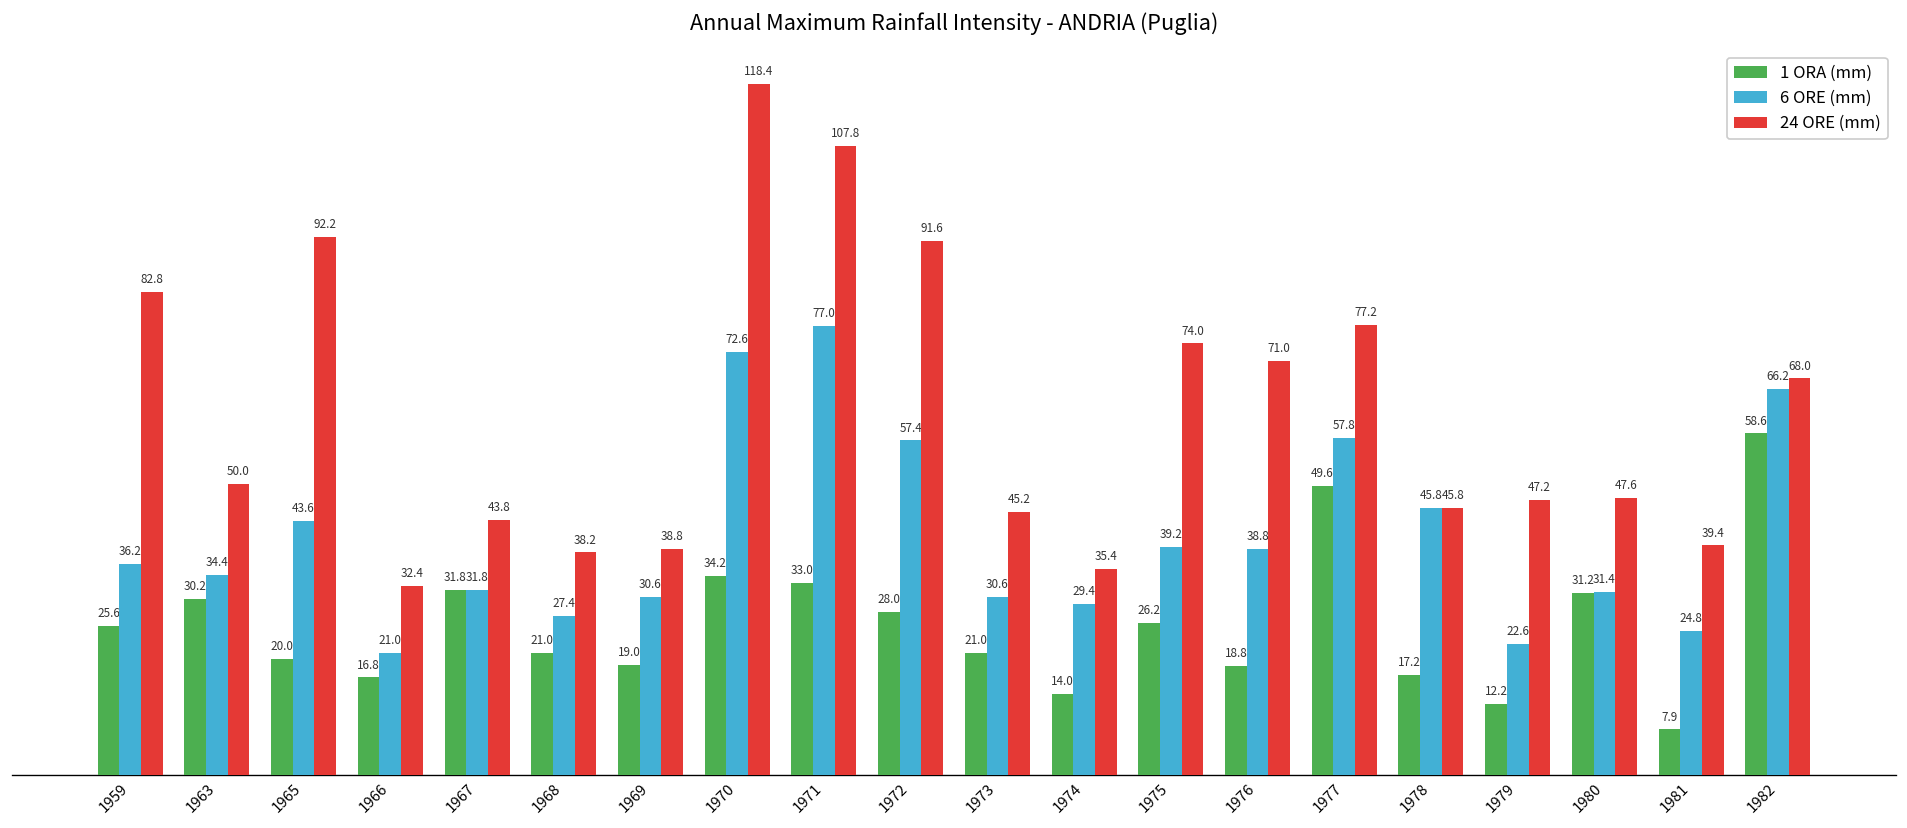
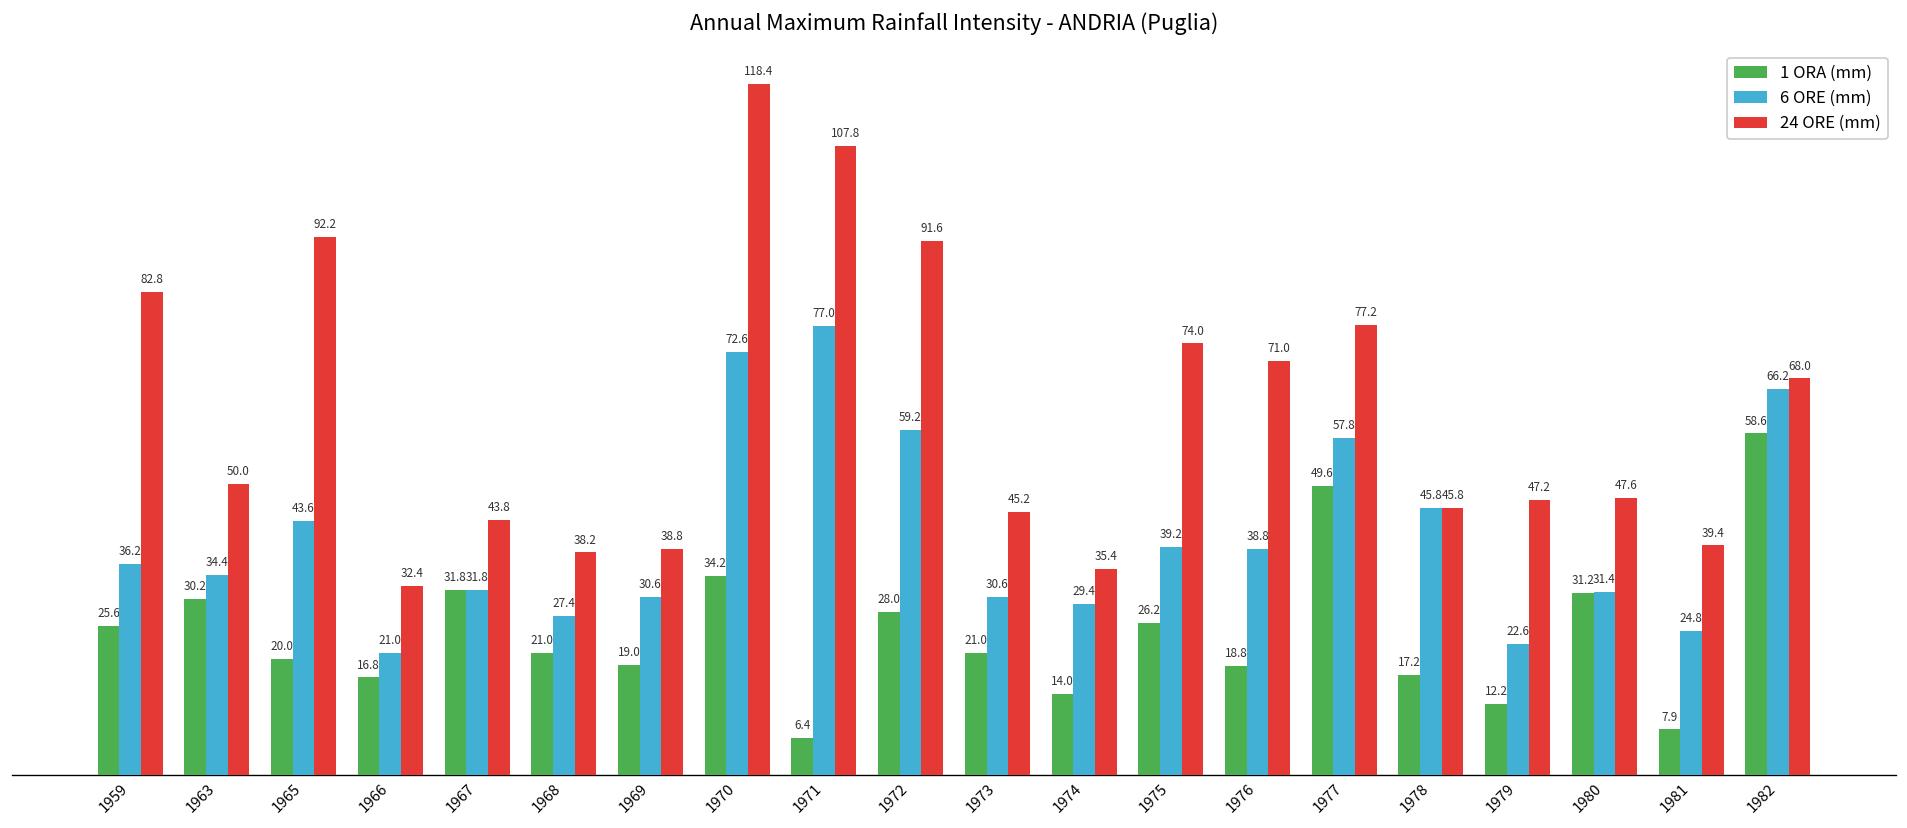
  {
    "1 ORA (mm)": {
      "1959": 25.6,
      "1963": 30.2,
      "1965": 20.0,
      "1966": 16.8,
      "1967": 31.8,
      "1968": 21.0,
      "1969": 19.0,
      "1970": 34.2,
-     "1971": 33.0,
+     "1971": 6.4,
      "1972": 28.0,
      "1973": 21.0,
      "1974": 14.0,
      "1975": 26.2,
      "1976": 18.8,
      "1977": 49.6,
      "1978": 17.2,
      "1979": 12.2,
      "1980": 31.2,
      "1981": 7.9,
      "1982": 58.6
    },
    "6 ORE (mm)": {
      "1959": 36.2,
      "1963": 34.4,
      "1965": 43.6,
      "1966": 21.0,
      "1967": 31.8,
      "1968": 27.4,
      "1969": 30.6,
      "1970": 72.6,
      "1971": 77.0,
-     "1972": 57.4,
+     "1972": 59.2,
      "1973": 30.6,
      "1974": 29.4,
      "1975": 39.2,
      "1976": 38.8,
      "1977": 57.8,
      "1978": 45.8,
      "1979": 22.6,
      "1980": 31.4,
      "1981": 24.8,
      "1982": 66.2
    },
    "24 ORE (mm)": {
      "1959": 82.8,
      "1963": 50.0,
      "1965": 92.2,
      "1966": 32.4,
      "1967": 43.8,
      "1968": 38.2,
      "1969": 38.8,
      "1970": 118.4,
      "1971": 107.8,
      "1972": 91.6,
      "1973": 45.2,
      "1974": 35.4,
      "1975": 74.0,
      "1976": 71.0,
      "1977": 77.2,
      "1978": 45.8,
      "1979": 47.2,
      "1980": 47.6,
      "1981": 39.4,
      "1982": 68.0
    }
  }
